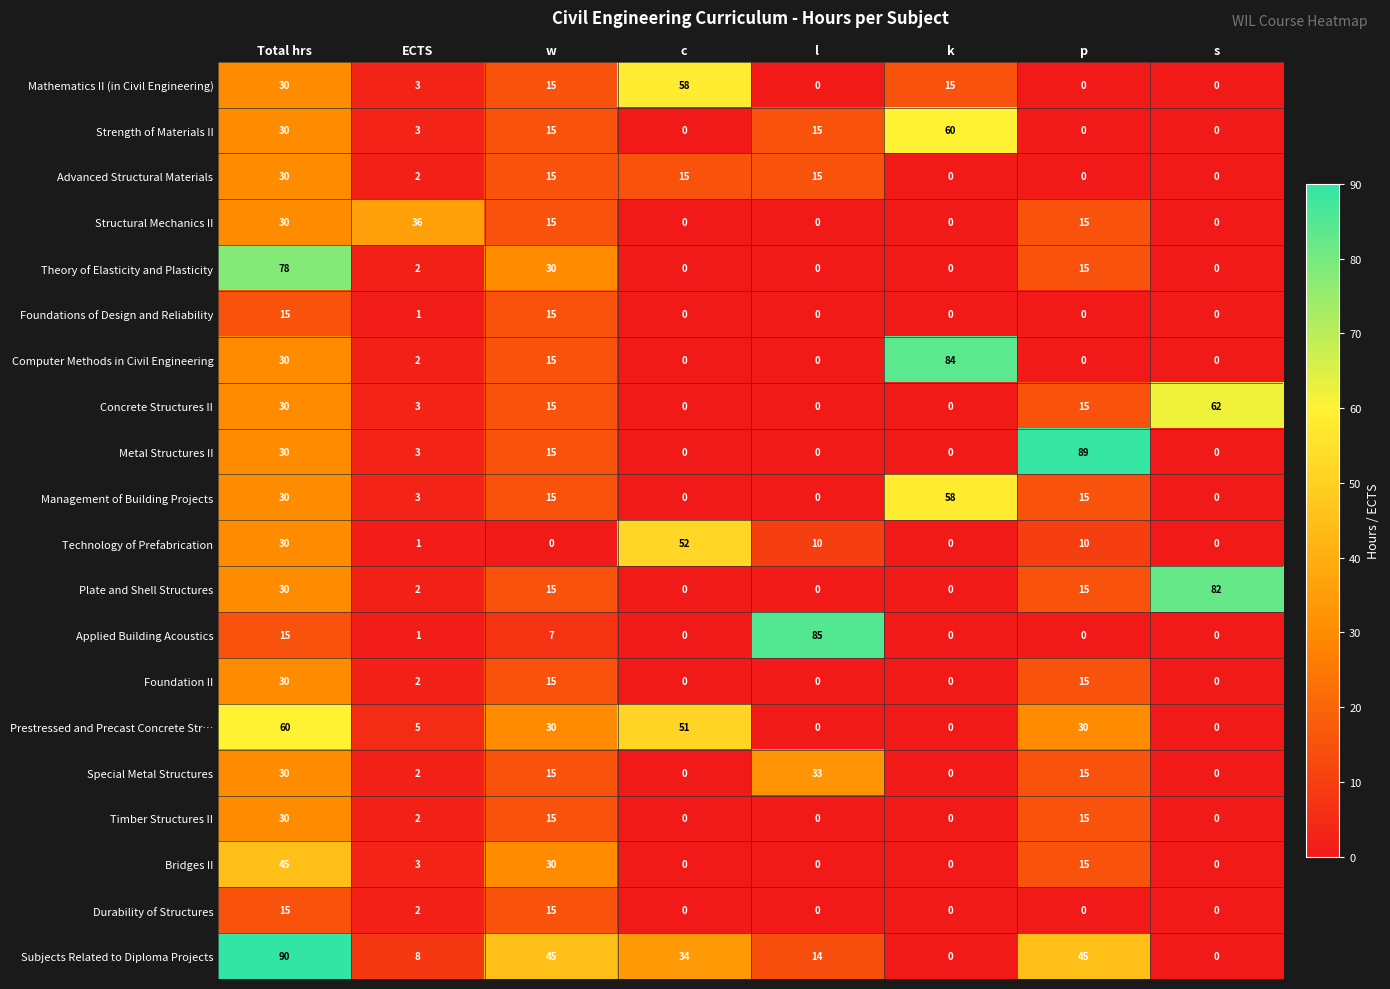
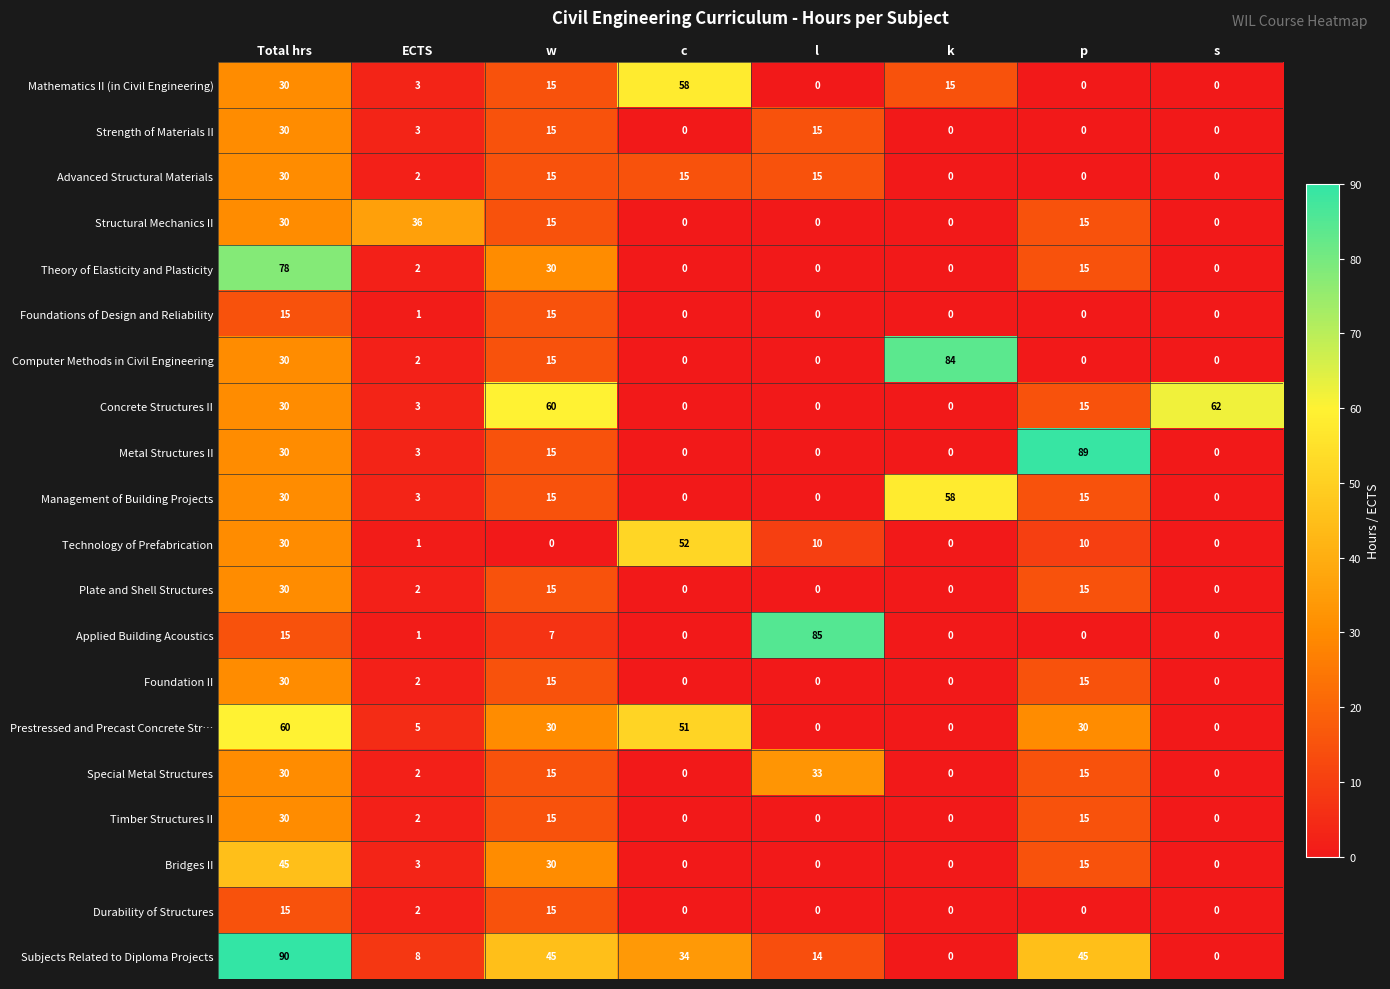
  {
    "Mathematics II (in Civil Engineering)": {
      "Total hrs": 30,
      "ECTS": 3,
      "w": 15,
      "c": 58,
      "l": 0,
      "k": 15,
      "p": 0,
      "s": 0
    },
    "Strength of Materials II": {
      "Total hrs": 30,
      "ECTS": 3,
      "w": 15,
      "c": 0,
      "l": 15,
-     "k": 60,
+     "k": 0,
      "p": 0,
      "s": 0
    },
    "Advanced Structural Materials": {
      "Total hrs": 30,
      "ECTS": 2,
      "w": 15,
      "c": 15,
      "l": 15,
      "k": 0,
      "p": 0,
      "s": 0
    },
    "Structural Mechanics II": {
      "Total hrs": 30,
      "ECTS": 36,
      "w": 15,
      "c": 0,
      "l": 0,
      "k": 0,
      "p": 15,
      "s": 0
    },
    "Theory of Elasticity and Plasticity": {
      "Total hrs": 78,
      "ECTS": 2,
      "w": 30,
      "c": 0,
      "l": 0,
      "k": 0,
      "p": 15,
      "s": 0
    },
    "Foundations of Design and Reliability": {
      "Total hrs": 15,
      "ECTS": 1,
      "w": 15,
      "c": 0,
      "l": 0,
      "k": 0,
      "p": 0,
      "s": 0
    },
    "Computer Methods in Civil Engineering": {
      "Total hrs": 30,
      "ECTS": 2,
      "w": 15,
      "c": 0,
      "l": 0,
      "k": 84,
      "p": 0,
      "s": 0
    },
    "Concrete Structures II": {
      "Total hrs": 30,
      "ECTS": 3,
-     "w": 15,
+     "w": 60,
      "c": 0,
      "l": 0,
      "k": 0,
      "p": 15,
      "s": 62
    },
    "Metal Structures II": {
      "Total hrs": 30,
      "ECTS": 3,
      "w": 15,
      "c": 0,
      "l": 0,
      "k": 0,
      "p": 89,
      "s": 0
    },
    "Management of Building Projects": {
      "Total hrs": 30,
      "ECTS": 3,
      "w": 15,
      "c": 0,
      "l": 0,
      "k": 58,
      "p": 15,
      "s": 0
    },
    "Technology of Prefabrication": {
      "Total hrs": 30,
      "ECTS": 1,
      "w": 0,
      "c": 52,
      "l": 10,
      "k": 0,
      "p": 10,
      "s": 0
    },
    "Plate and Shell Structures": {
      "Total hrs": 30,
      "ECTS": 2,
      "w": 15,
      "c": 0,
      "l": 0,
      "k": 0,
      "p": 15,
-     "s": 82
+     "s": 0
    },
    "Applied Building Acoustics": {
      "Total hrs": 15,
      "ECTS": 1,
      "w": 7,
      "c": 0,
      "l": 85,
      "k": 0,
      "p": 0,
      "s": 0
    },
    "Foundation II": {
      "Total hrs": 30,
      "ECTS": 2,
      "w": 15,
      "c": 0,
      "l": 0,
      "k": 0,
      "p": 15,
      "s": 0
    },
    "Prestressed and Precast Concrete Str…": {
      "Total hrs": 60,
      "ECTS": 5,
      "w": 30,
      "c": 51,
      "l": 0,
      "k": 0,
      "p": 30,
      "s": 0
    },
    "Special Metal Structures": {
      "Total hrs": 30,
      "ECTS": 2,
      "w": 15,
      "c": 0,
      "l": 33,
      "k": 0,
      "p": 15,
      "s": 0
    },
    "Timber Structures II": {
      "Total hrs": 30,
      "ECTS": 2,
      "w": 15,
      "c": 0,
      "l": 0,
      "k": 0,
      "p": 15,
      "s": 0
    },
    "Bridges II": {
      "Total hrs": 45,
      "ECTS": 3,
      "w": 30,
      "c": 0,
      "l": 0,
      "k": 0,
      "p": 15,
      "s": 0
    },
    "Durability of Structures": {
      "Total hrs": 15,
      "ECTS": 2,
      "w": 15,
      "c": 0,
      "l": 0,
      "k": 0,
      "p": 0,
      "s": 0
    },
    "Subjects Related to Diploma Projects": {
      "Total hrs": 90,
      "ECTS": 8,
      "w": 45,
      "c": 34,
      "l": 14,
      "k": 0,
      "p": 45,
      "s": 0
    }
  }
